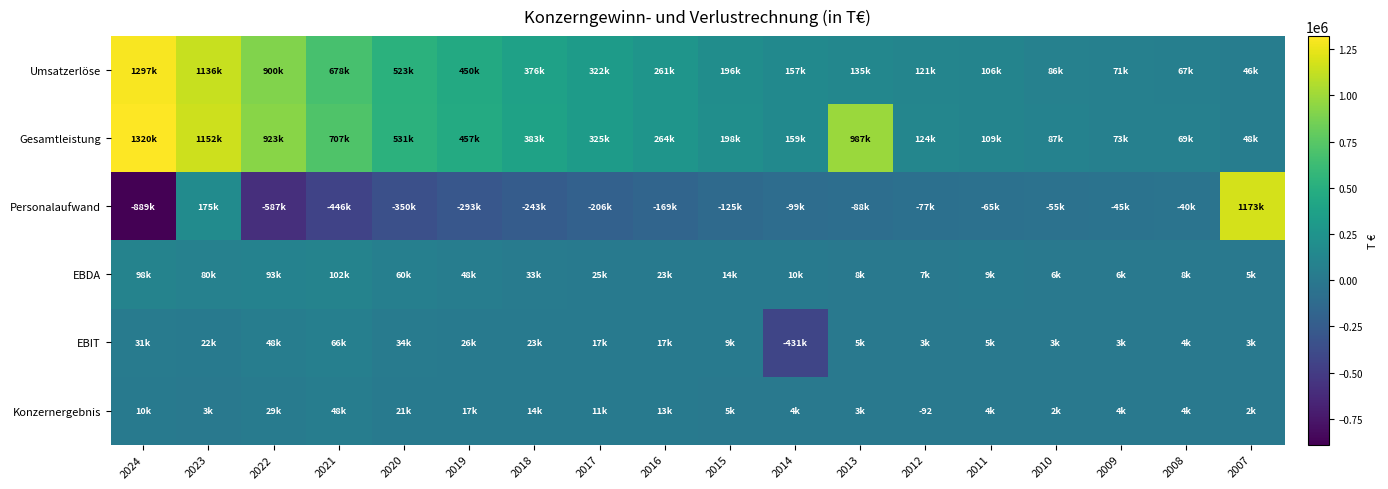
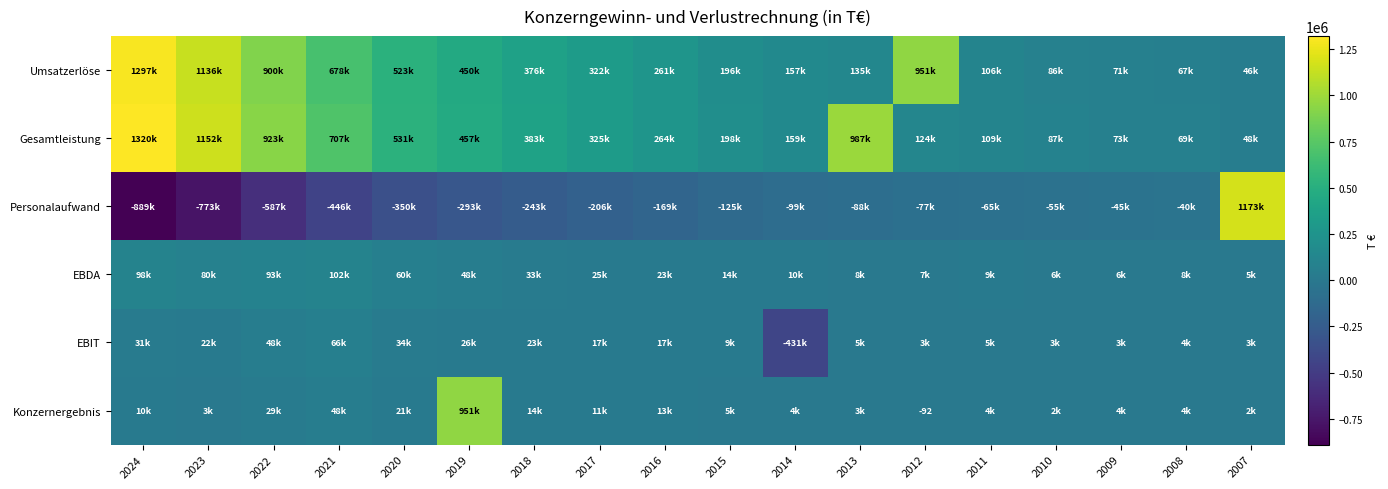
  {
    "Umsatzerlöse": {
      "2024": "1297k",
      "2023": "1136k",
      "2022": "900k",
      "2021": "678k",
      "2020": "523k",
      "2019": "450k",
      "2018": "376k",
      "2017": "322k",
      "2016": "261k",
      "2015": "196k",
      "2014": "157k",
      "2013": "135k",
-     "2012": "121k",
+     "2012": "951k",
      "2011": "106k",
      "2010": "86k",
      "2009": "71k",
      "2008": "67k",
      "2007": "46k"
    },
    "Gesamtleistung": {
      "2024": "1320k",
      "2023": "1152k",
      "2022": "923k",
      "2021": "707k",
      "2020": "531k",
      "2019": "457k",
      "2018": "383k",
      "2017": "325k",
      "2016": "264k",
      "2015": "198k",
      "2014": "159k",
      "2013": "987k",
      "2012": "124k",
      "2011": "109k",
      "2010": "87k",
      "2009": "73k",
      "2008": "69k",
      "2007": "48k"
    },
    "Personalaufwand": {
      "2024": "-889k",
-     "2023": "175k",
+     "2023": "-773k",
      "2022": "-587k",
      "2021": "-446k",
      "2020": "-350k",
      "2019": "-293k",
      "2018": "-243k",
      "2017": "-206k",
      "2016": "-169k",
      "2015": "-125k",
      "2014": "-99k",
      "2013": "-88k",
      "2012": "-77k",
      "2011": "-65k",
      "2010": "-55k",
      "2009": "-45k",
      "2008": "-40k",
      "2007": "1173k"
    },
    "EBDA": {
      "2024": "98k",
      "2023": "80k",
      "2022": "93k",
      "2021": "102k",
      "2020": "60k",
      "2019": "48k",
      "2018": "33k",
      "2017": "25k",
      "2016": "23k",
      "2015": "14k",
      "2014": "10k",
      "2013": "8k",
      "2012": "7k",
      "2011": "9k",
      "2010": "6k",
      "2009": "6k",
      "2008": "8k",
      "2007": "5k"
    },
    "EBIT": {
      "2024": "31k",
      "2023": "22k",
      "2022": "48k",
      "2021": "66k",
      "2020": "34k",
      "2019": "26k",
      "2018": "23k",
      "2017": "17k",
      "2016": "17k",
      "2015": "9k",
      "2014": "-431k",
      "2013": "5k",
      "2012": "3k",
      "2011": "5k",
      "2010": "3k",
      "2009": "3k",
      "2008": "4k",
      "2007": "3k"
    },
    "Konzernergebnis": {
      "2024": "10k",
      "2023": "3k",
      "2022": "29k",
      "2021": "48k",
      "2020": "21k",
-     "2019": "17k",
+     "2019": "951k",
      "2018": "14k",
      "2017": "11k",
      "2016": "13k",
      "2015": "5k",
      "2014": "4k",
      "2013": "3k",
      "2012": "-92",
      "2011": "4k",
      "2010": "2k",
      "2009": "4k",
      "2008": "4k",
      "2007": "2k"
    }
  }
